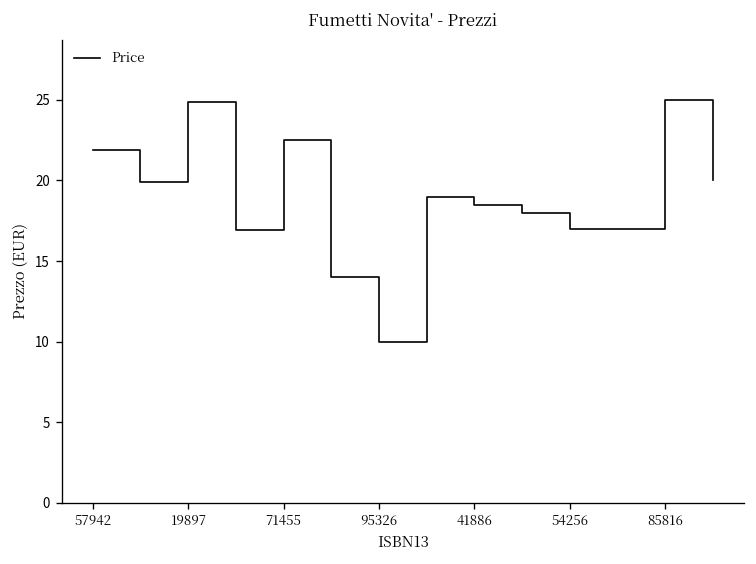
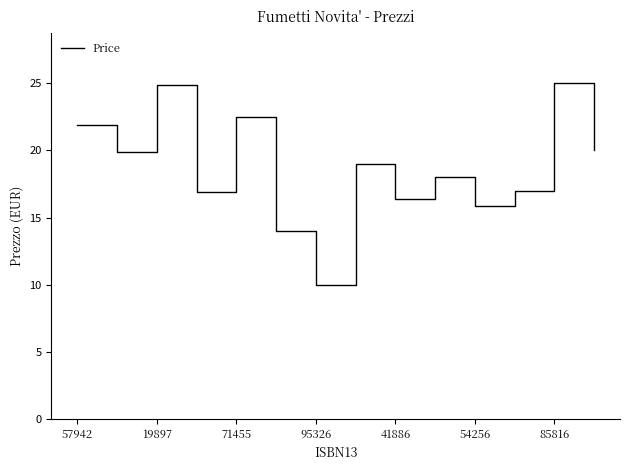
  {
    "57942": 21.9,
    "19897": 24.9,
    "71455": 22.5,
    "95326": 10.0,
-   "41886": 18.5,
-   "54256": 17.0,
+   "41886": 16.4,
+   "54256": 15.9,
    "85816": 25.0
  }
